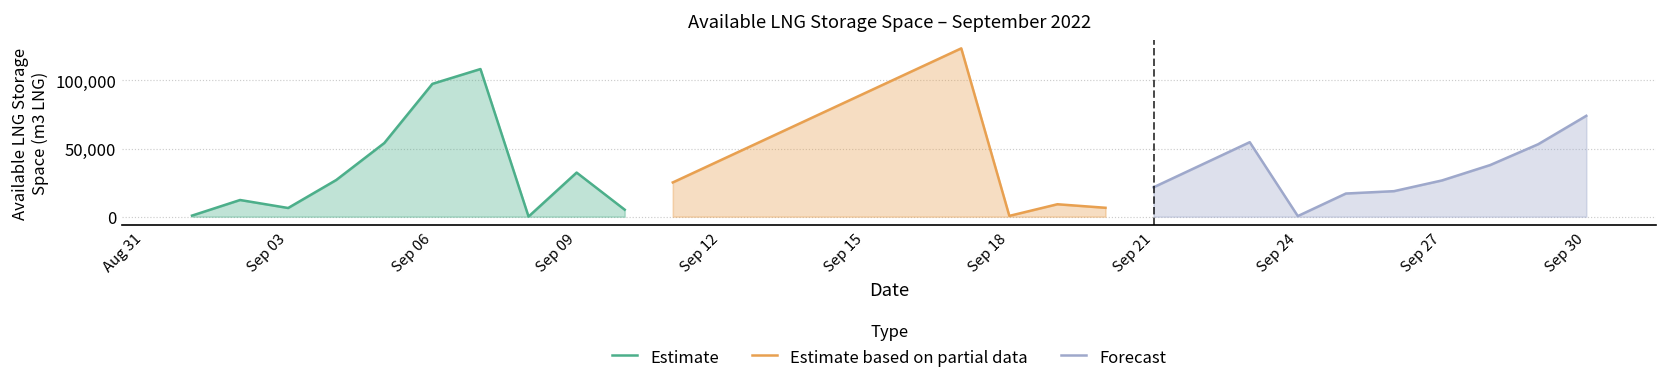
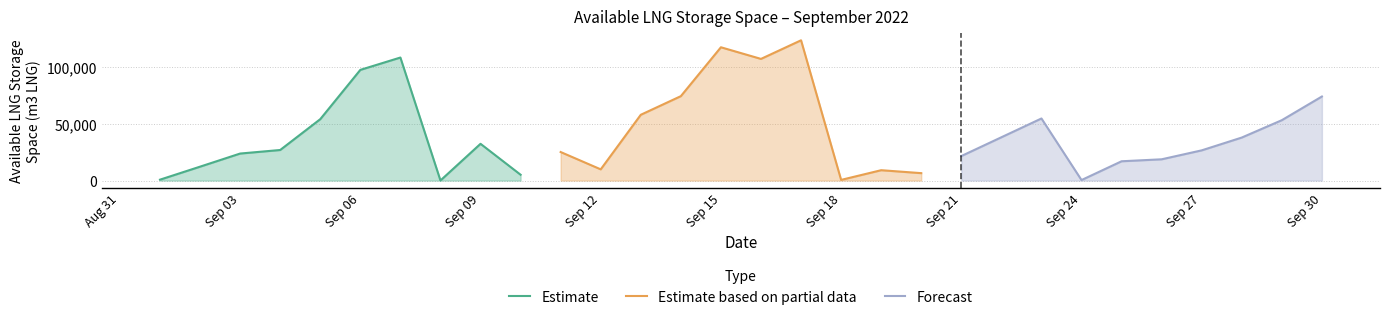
  {
    "Estimate": {
-     "Sep 03": "6,000",
+     "Sep 03": "24,000",
      "Sep 06": "97,000",
      "Sep 09": "32,000"
    },
    "Estimate based on partial data": {
-     "Sep 12": "42,000",
-     "Sep 15": "91,000",
+     "Sep 12": "10,000",
+     "Sep 15": "117,000",
      "Sep 18": "1,000"
    },
    "Forecast": {
      "Sep 21": "22,000",
      "Sep 24": "0",
      "Sep 27": "27,000",
      "Sep 30": "74,000"
    }
  }
